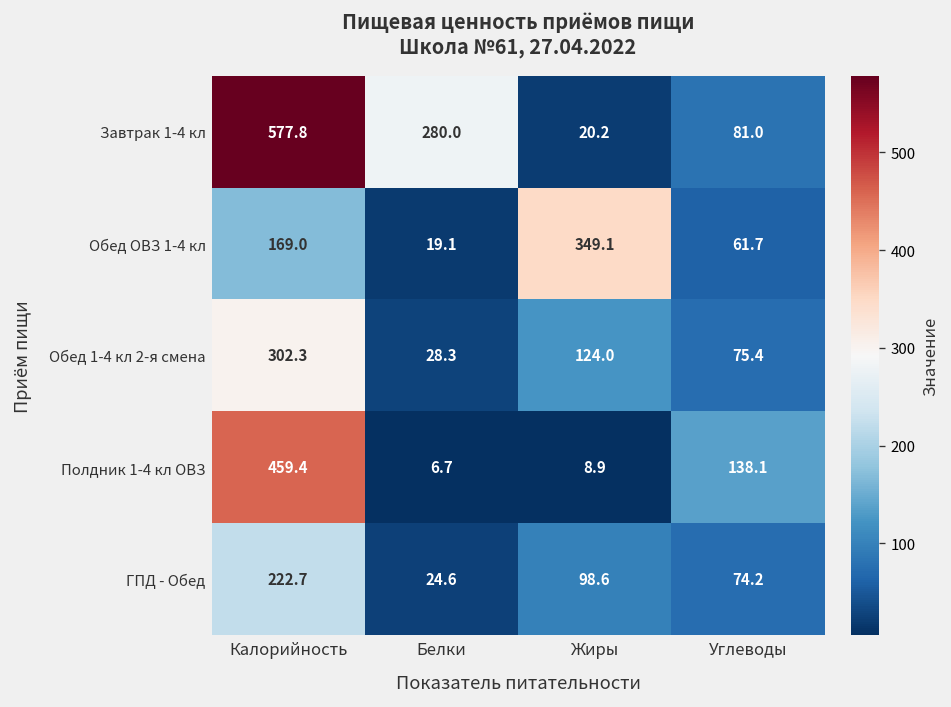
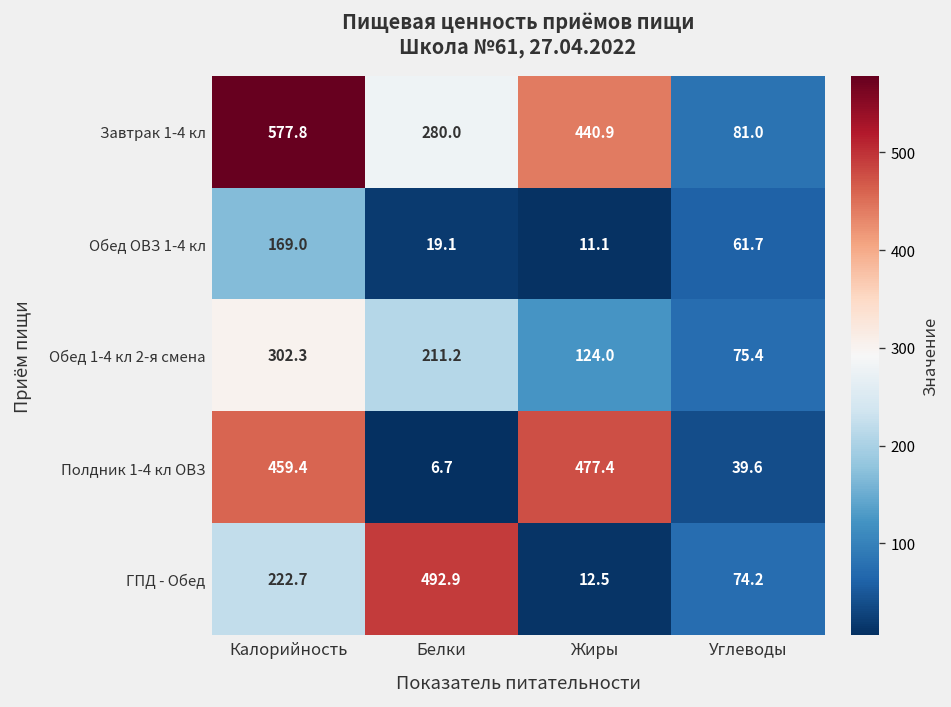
  {
    "Завтрак 1-4 кл": {
      "Калорийность": 577.8,
      "Белки": 280.0,
-     "Жиры": 20.2,
+     "Жиры": 440.9,
      "Углеводы": 81.0
    },
    "Обед ОВЗ 1-4 кл": {
      "Калорийность": 169.0,
      "Белки": 19.1,
-     "Жиры": 349.1,
+     "Жиры": 11.1,
      "Углеводы": 61.7
    },
    "Обед 1-4 кл 2-я смена": {
      "Калорийность": 302.3,
-     "Белки": 28.3,
+     "Белки": 211.2,
      "Жиры": 124.0,
      "Углеводы": 75.4
    },
    "Полдник 1-4 кл ОВЗ": {
      "Калорийность": 459.4,
      "Белки": 6.7,
-     "Жиры": 8.9,
-     "Углеводы": 138.1
+     "Жиры": 477.4,
+     "Углеводы": 39.6
    },
    "ГПД - Обед": {
      "Калорийность": 222.7,
-     "Белки": 24.6,
-     "Жиры": 98.6,
+     "Белки": 492.9,
+     "Жиры": 12.5,
      "Углеводы": 74.2
    }
  }
